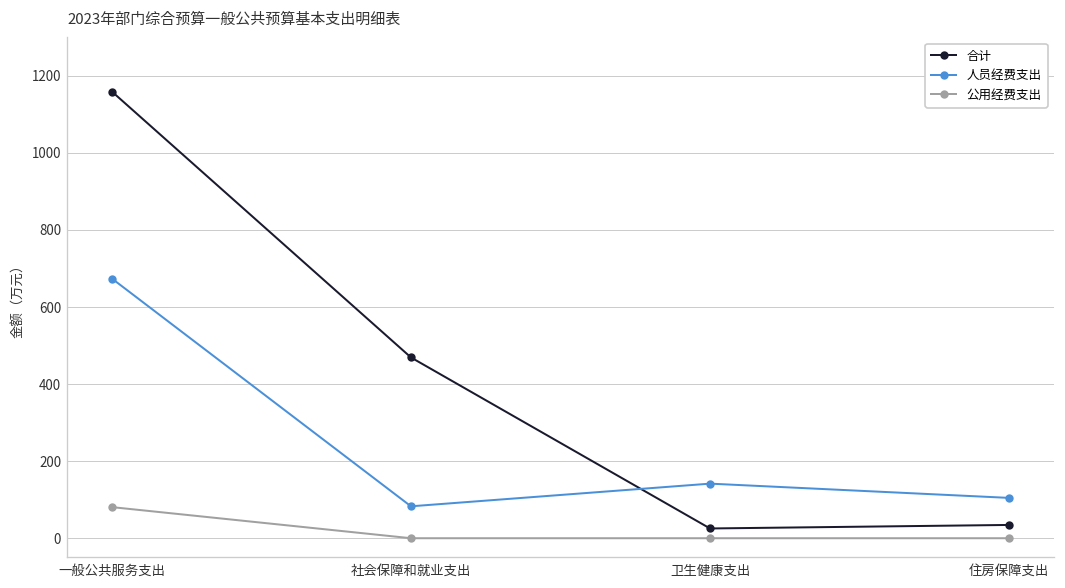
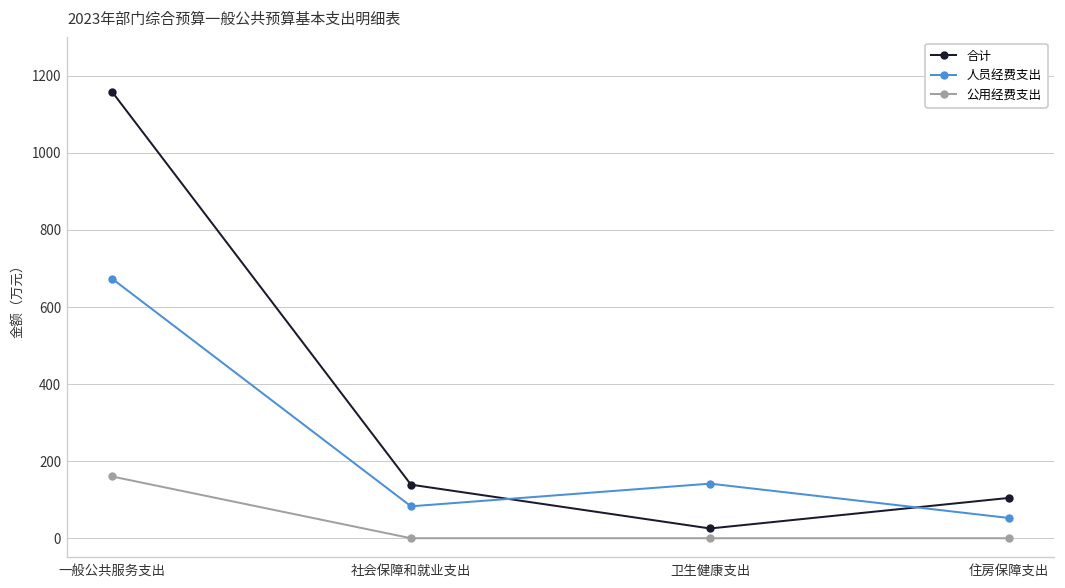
  {
    "合计": {
      "一般公共服务支出": 1160,
-     "社会保障和就业支出": 470,
+     "社会保障和就业支出": 140,
      "卫生健康支出": 30,
-     "住房保障支出": 30
+     "住房保障支出": 100
    },
    "人员经费支出": {
      "一般公共服务支出": 670,
      "社会保障和就业支出": 80,
      "卫生健康支出": 140,
-     "住房保障支出": 100
+     "住房保障支出": 50
    },
    "公用经费支出": {
-     "一般公共服务支出": 80,
+     "一般公共服务支出": 160,
      "社会保障和就业支出": 0,
      "卫生健康支出": 0,
      "住房保障支出": 0
    }
  }
